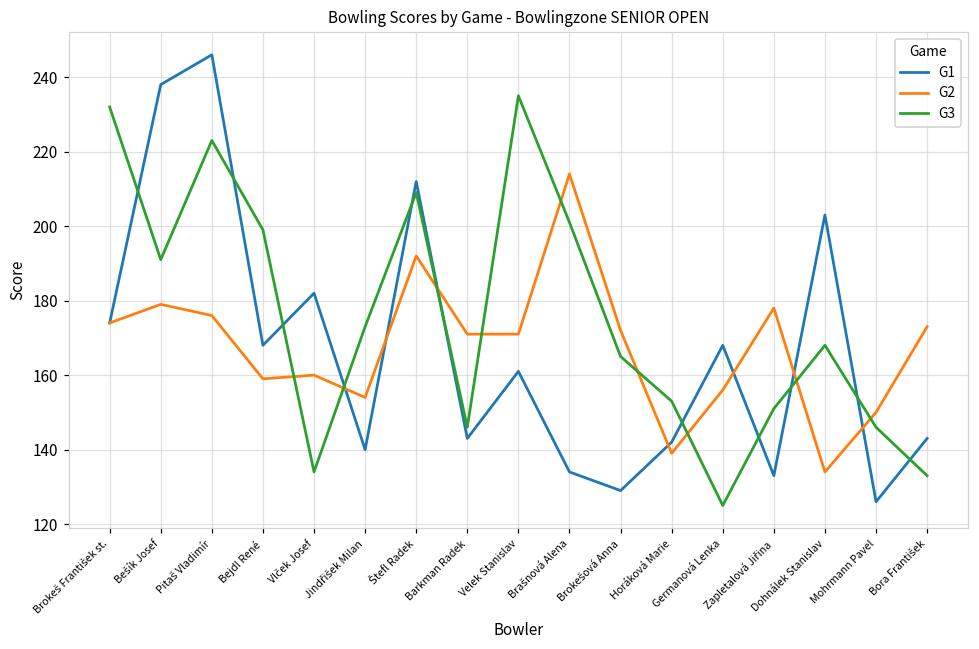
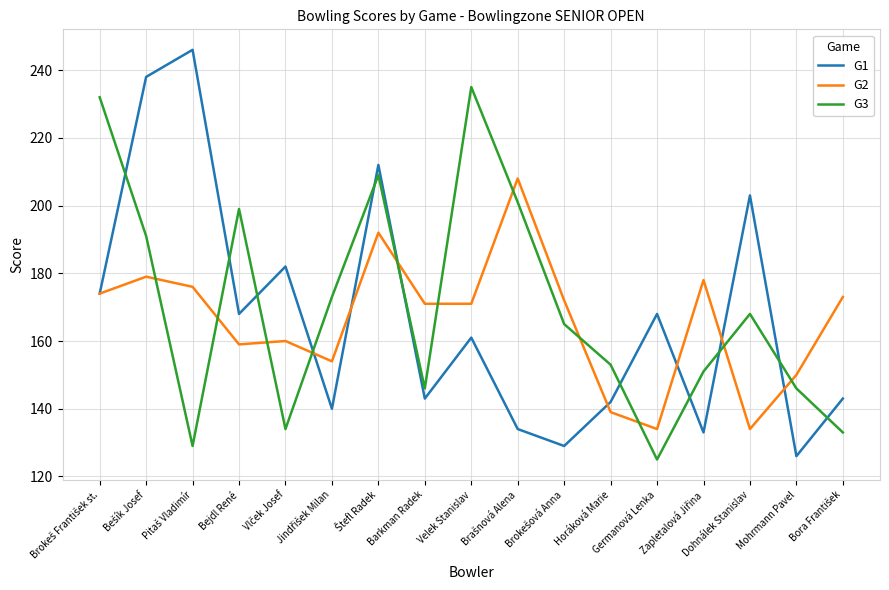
  {
    "G1": {
      "Bešík Josef": 238,
      "Pitaš Vladimír": 246,
      "Bejdl René": 168,
      "Vlček Josef": 182,
      "Jindřišek Milan": 140,
      "Štefl Radek": 212,
      "Barkman Radek": 143,
      "Velek Stanislav": 161,
      "Brašnová Alena": 134,
      "Brokešová Anna": 129,
      "Horáková Marie": 142,
      "Germanová Lenka": 168,
      "Zapletalová Jiřina": 133,
      "Dohnálek Stanislav": 203,
      "Mohrmann Pavel": 126,
      "Bora František": 143
    },
    "G2": {
      "Bešík Josef": 179,
      "Pitaš Vladimír": 176,
      "Bejdl René": 159,
      "Vlček Josef": 160,
      "Jindřišek Milan": 154,
      "Štefl Radek": 192,
      "Barkman Radek": 171,
      "Velek Stanislav": 171,
-     "Brašnová Alena": 214,
+     "Brašnová Alena": 208,
      "Brokešová Anna": 172,
      "Horáková Marie": 139,
-     "Germanová Lenka": 156,
+     "Germanová Lenka": 134,
      "Zapletalová Jiřina": 178,
      "Dohnálek Stanislav": 134,
      "Mohrmann Pavel": 150,
      "Bora František": 173
    },
    "G3": {
      "Brokeš František st.": 232,
      "Bešík Josef": 191,
-     "Pitaš Vladimír": 223,
+     "Pitaš Vladimír": 129,
      "Bejdl René": 199,
      "Vlček Josef": 134,
      "Jindřišek Milan": 173,
      "Štefl Radek": 209,
      "Barkman Radek": 146,
      "Velek Stanislav": 235,
      "Brašnová Alena": 201,
      "Brokešová Anna": 165,
      "Horáková Marie": 153,
      "Germanová Lenka": 125,
      "Zapletalová Jiřina": 151,
      "Dohnálek Stanislav": 168,
      "Mohrmann Pavel": 146,
      "Bora František": 133
    }
  }
